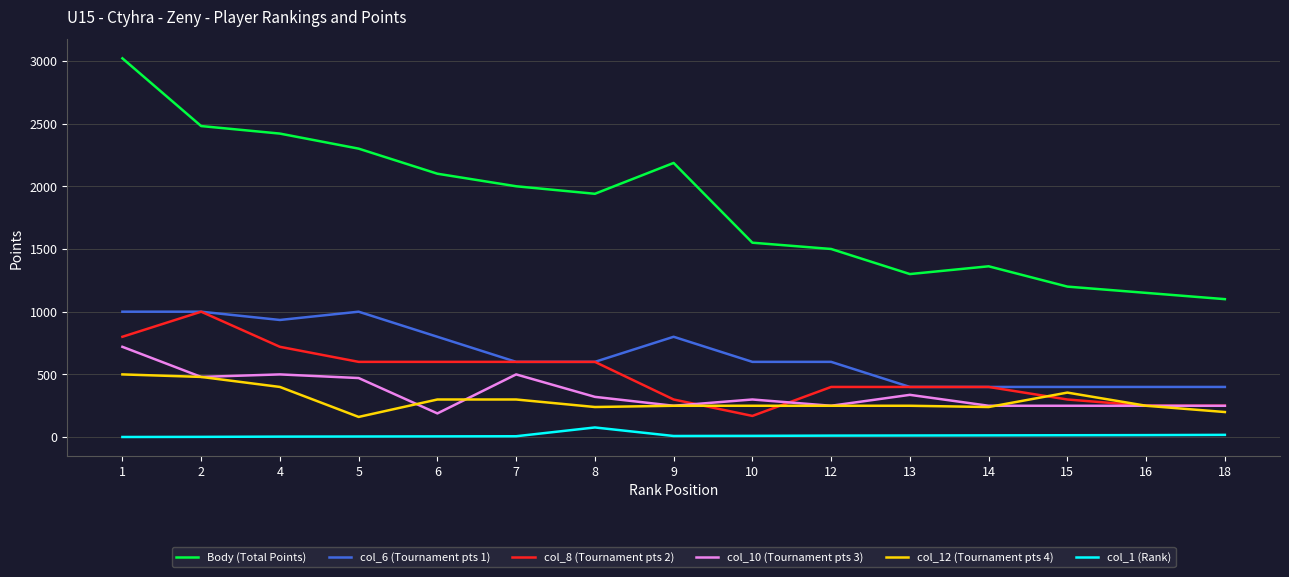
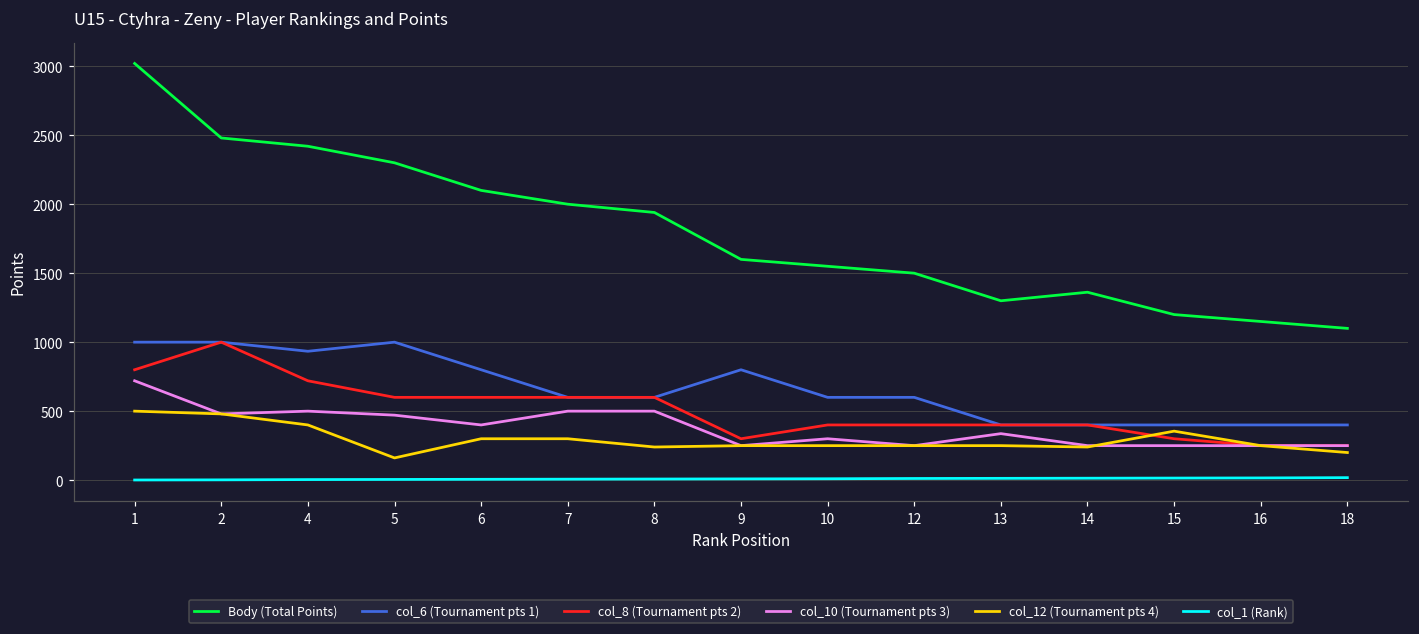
  {
    "Body (Total Points)": {
      "1": 3020,
      "2": 2480,
      "4": 2420,
      "5": 2300,
      "6": 2100,
      "7": 2000,
      "8": 1940,
-     "9": 2190,
+     "9": 1600,
      "10": 1550,
      "12": 1500,
      "13": 1300,
      "14": 1360,
      "15": 1200,
      "16": 1150,
      "18": 1100
    },
    "col_6 (Tournament pts 1)": {
      "1": 1000,
      "4": 930,
      "5": 1000,
      "6": 800,
      "9": 800,
      "10": 600,
      "12": 600,
      "15": 400,
      "16": 400,
      "18": 400
    },
    "col_8 (Tournament pts 2)": {
      "1": 800,
      "4": 720,
      "5": 600,
      "6": 600,
      "9": 300,
-     "10": 170,
+     "10": 400,
      "12": 400,
      "15": 300
    },
    "col_10 (Tournament pts 3)": {
      "1": 720,
      "4": 500,
      "5": 470,
-     "6": 190,
+     "6": 400,
      "7": 500,
-     "8": 320,
+     "8": 500,
      "10": 300,
      "13": 340,
      "15": 250
    },
    "col_12 (Tournament pts 4)": {
      "1": 500,
      "4": 400,
      "5": 160,
      "6": 300,
      "7": 300,
      "8": 240,
      "10": 250,
      "13": 250,
      "15": 360,
      "18": 200
    },
    "col_1 (Rank)": {
      "1": 0,
      "2": 0,
      "4": 0,
      "5": 10,
      "6": 10,
      "7": 10,
-     "8": 80,
+     "8": 10,
      "9": 10,
      "10": 10,
      "12": 10,
      "13": 10,
      "14": 10,
      "15": 20,
      "16": 20,
      "18": 20
    }
  }
